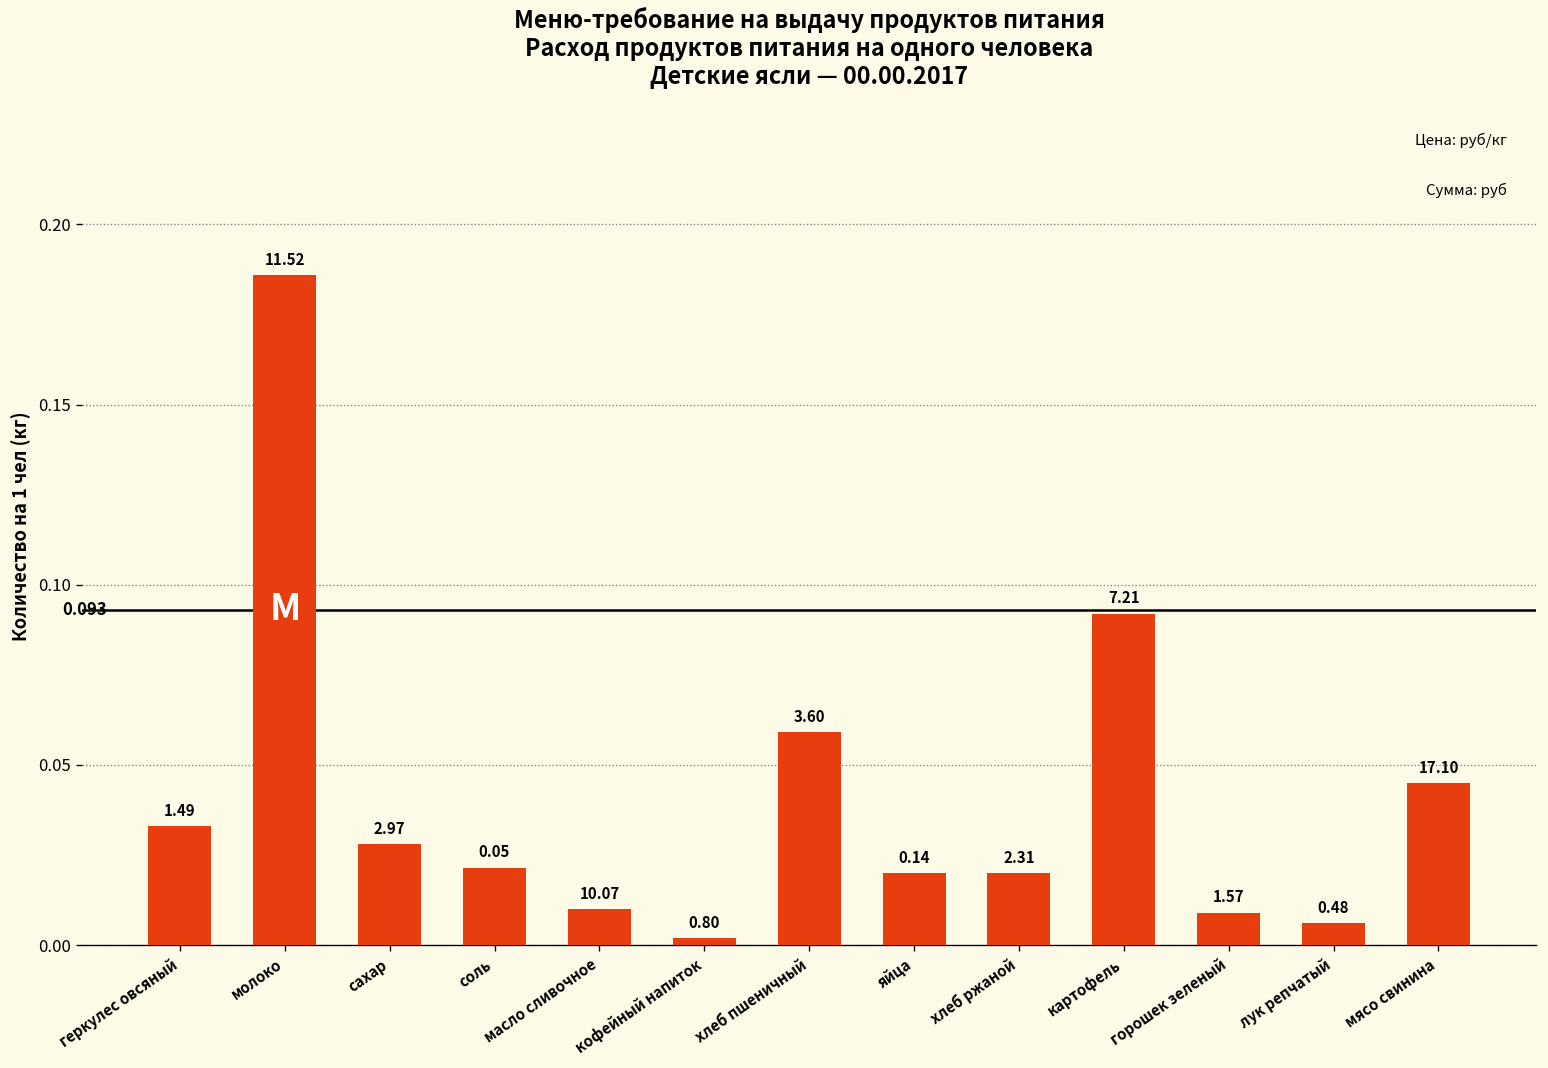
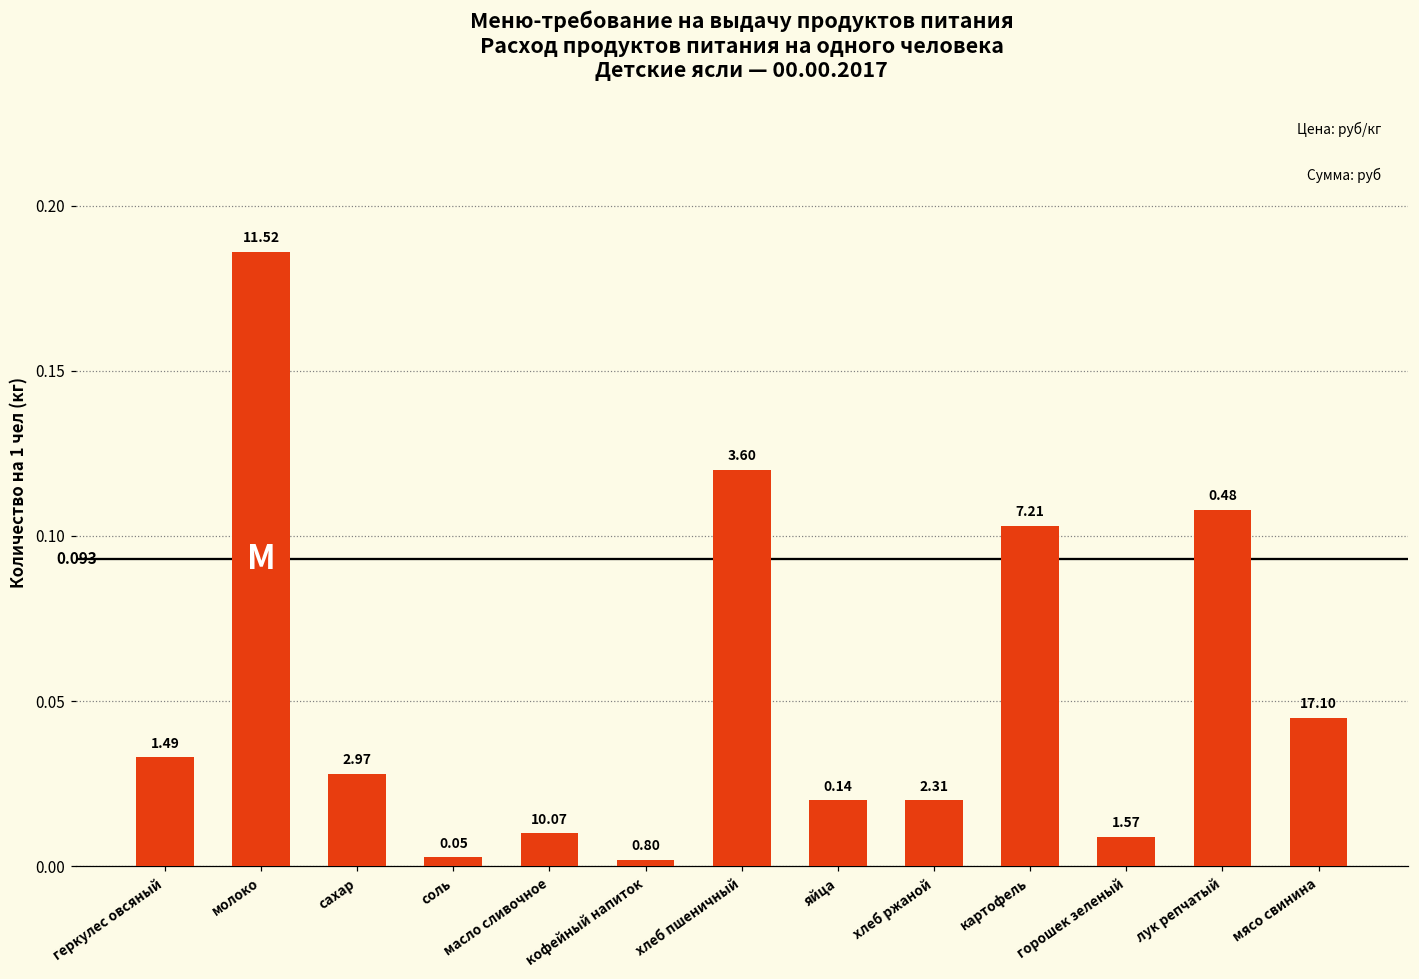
  {
-   "соль": 0.022,
-   "хлеб пшеничный": 0.059,
-   "картофель": 0.092,
-   "лук репчатый": 0.006
+   "соль": 0.003,
+   "хлеб пшеничный": 0.120,
+   "картофель": 0.103,
+   "лук репчатый": 0.108
  }
